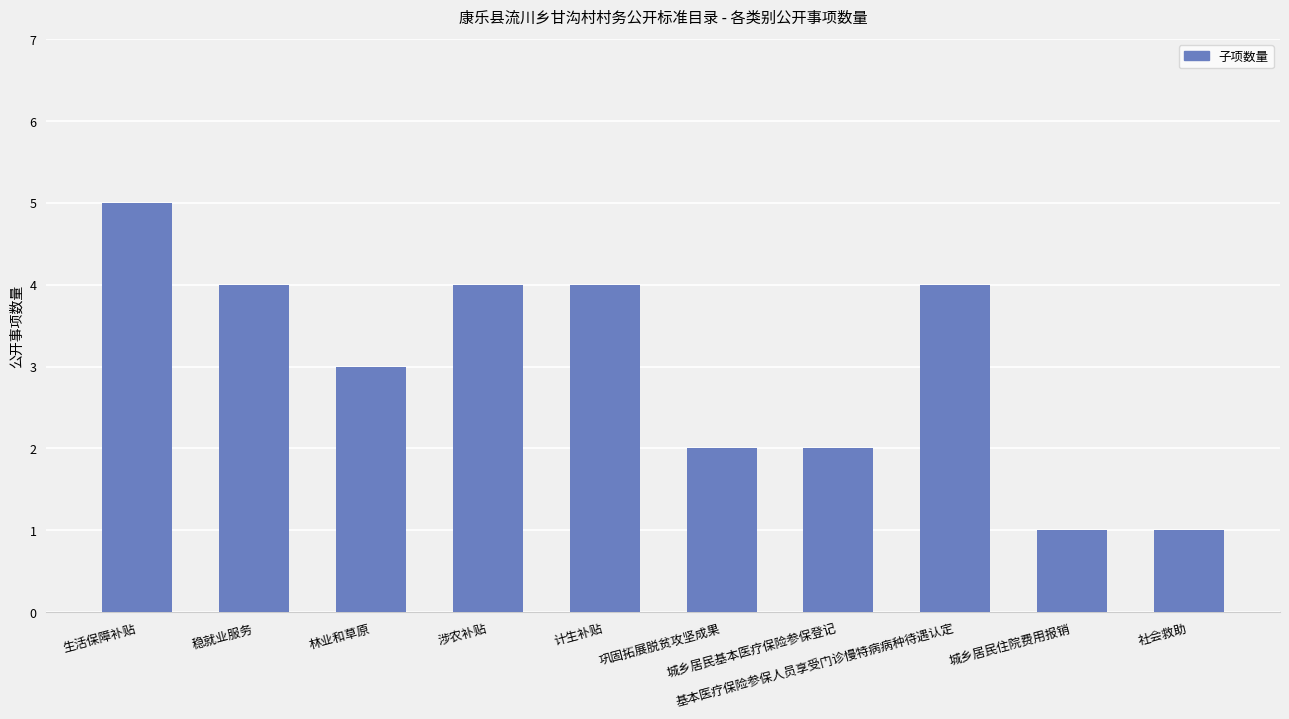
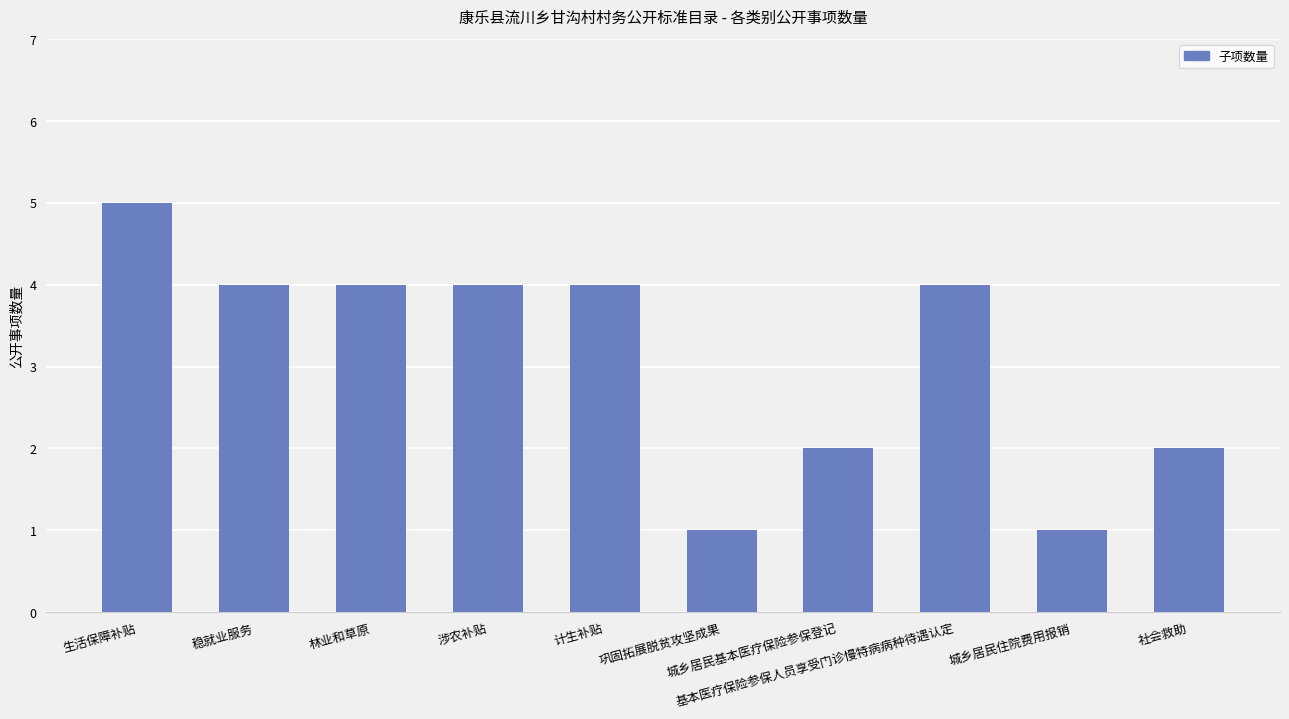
  {
    "生活保障补贴": 5,
    "稳就业服务": 4,
-   "林业和草原": 3,
+   "林业和草原": 4,
    "涉农补贴": 4,
    "计生补贴": 4,
-   "巩固拓展脱贫攻坚成果": 2,
+   "巩固拓展脱贫攻坚成果": 1,
    "城乡居民基本医疗保险参保登记": 2,
    "基本医疗保险参保人员享受门诊慢特病病种待遇认定": 4,
    "城乡居民住院费用报销": 1,
-   "社会救助": 1
+   "社会救助": 2
  }
